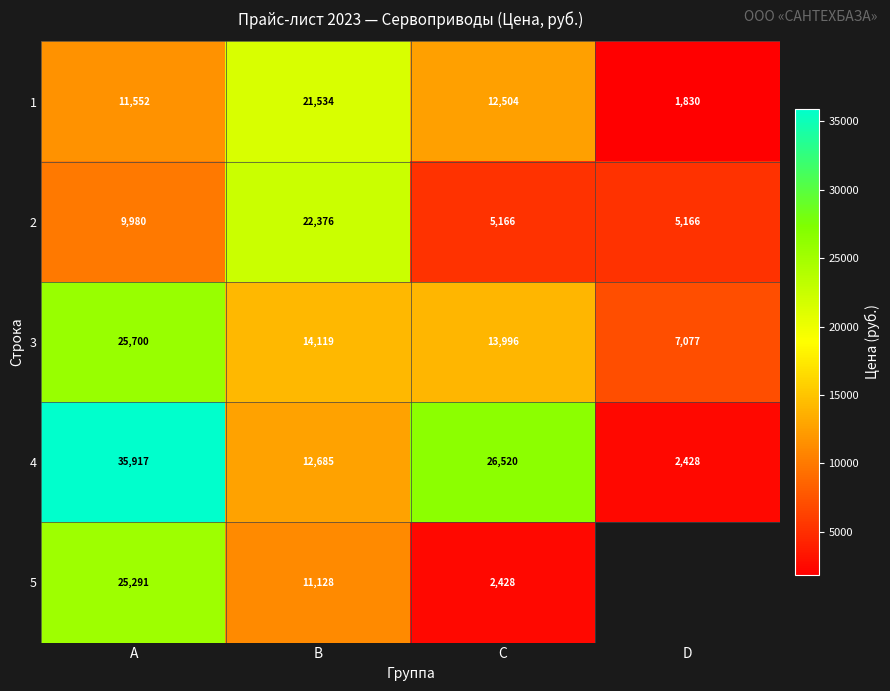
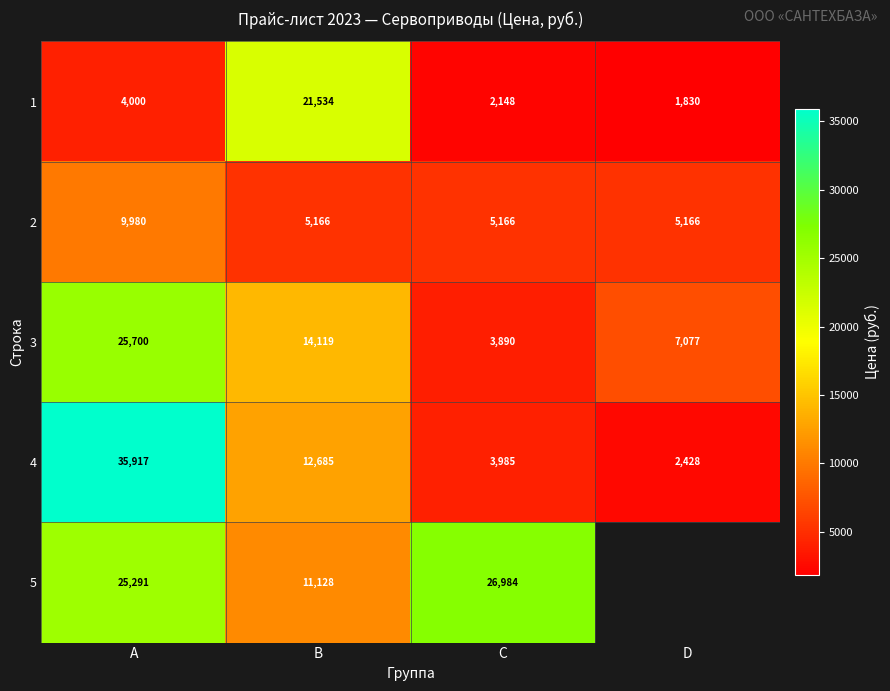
  {
    "1": {
-     "A": "11,552",
+     "A": "4,000",
      "B": "21,534",
-     "C": "12,504",
+     "C": "2,148",
      "D": "1,830"
    },
    "2": {
      "A": "9,980",
-     "B": "22,376",
+     "B": "5,166",
      "C": "5,166",
      "D": "5,166"
    },
    "3": {
      "A": "25,700",
      "B": "14,119",
-     "C": "13,996",
+     "C": "3,890",
      "D": "7,077"
    },
    "4": {
      "A": "35,917",
      "B": "12,685",
-     "C": "26,520",
+     "C": "3,985",
      "D": "2,428"
    },
    "5": {
      "A": "25,291",
      "B": "11,128",
-     "C": "2,428"
+     "C": "26,984"
    }
  }
